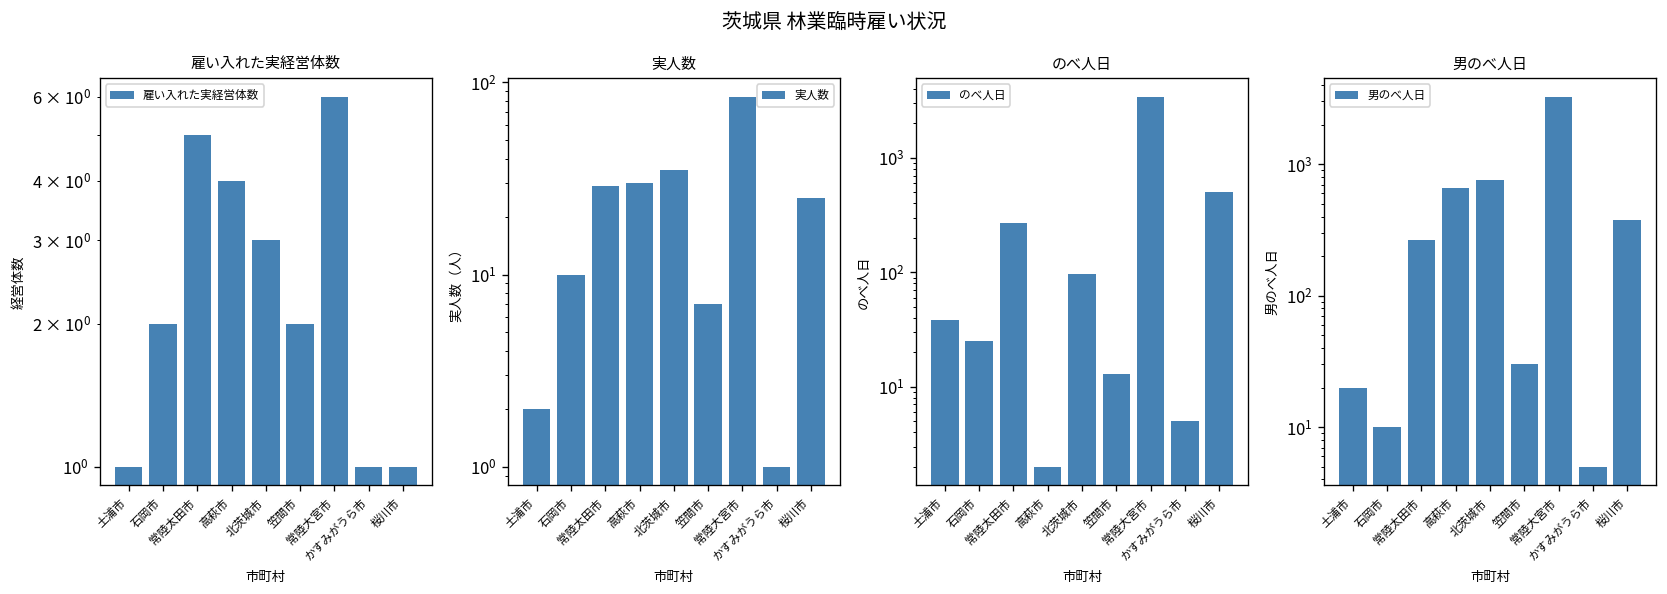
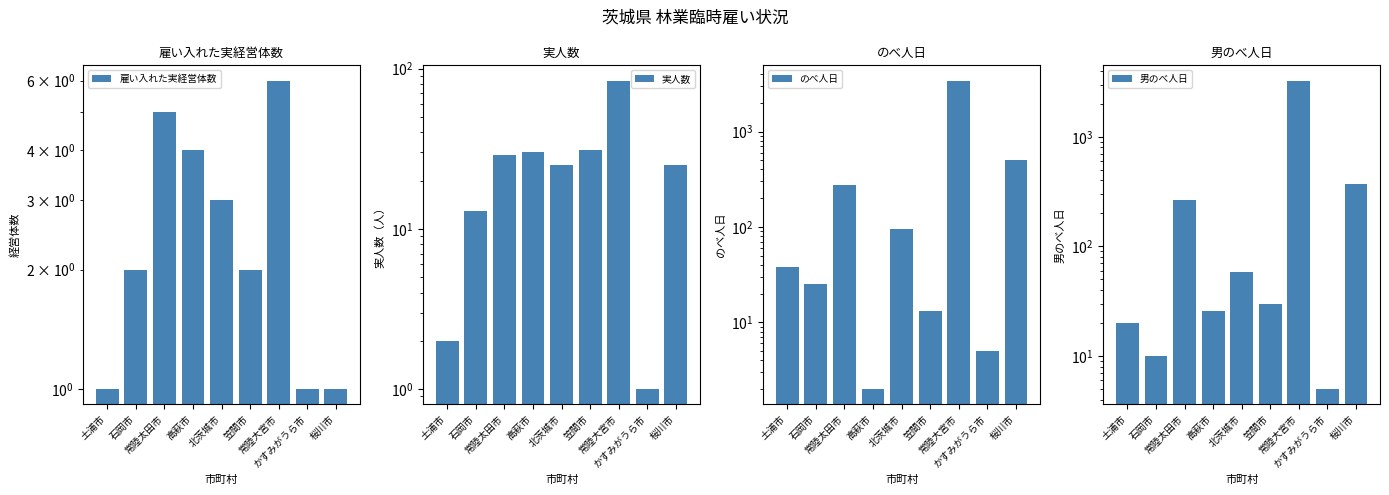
  {
    "実人数": {
      "土浦市": 2,
-     "石岡市": 10,
+     "石岡市": 13,
      "常陸太田市": 29,
      "高萩市": 30,
-     "北茨城市": 35,
-     "笠間市": 7,
+     "北茨城市": 25,
+     "笠間市": 31,
      "常陸大宮市": 80,
      "かすみがうら市": 1,
      "桜川市": 25
    },
    "のべ人日": {
      "土浦市": 38,
      "石岡市": 25,
      "常陸太田市": 270,
      "高萩市": 2.0,
      "北茨城市": 100,
      "笠間市": 13,
      "常陸大宮市": 3400,
      "かすみがうら市": 5,
      "桜川市": 500
    },
    "男のべ人日": {
      "土浦市": 20,
      "石岡市": 10,
      "常陸太田市": 270,
-     "高萩市": 700,
-     "北茨城市": 800,
+     "高萩市": 26,
+     "北茨城市": 60,
      "笠間市": 30,
      "常陸大宮市": 3300,
      "かすみがうら市": 5,
      "桜川市": 380
    }
  }
